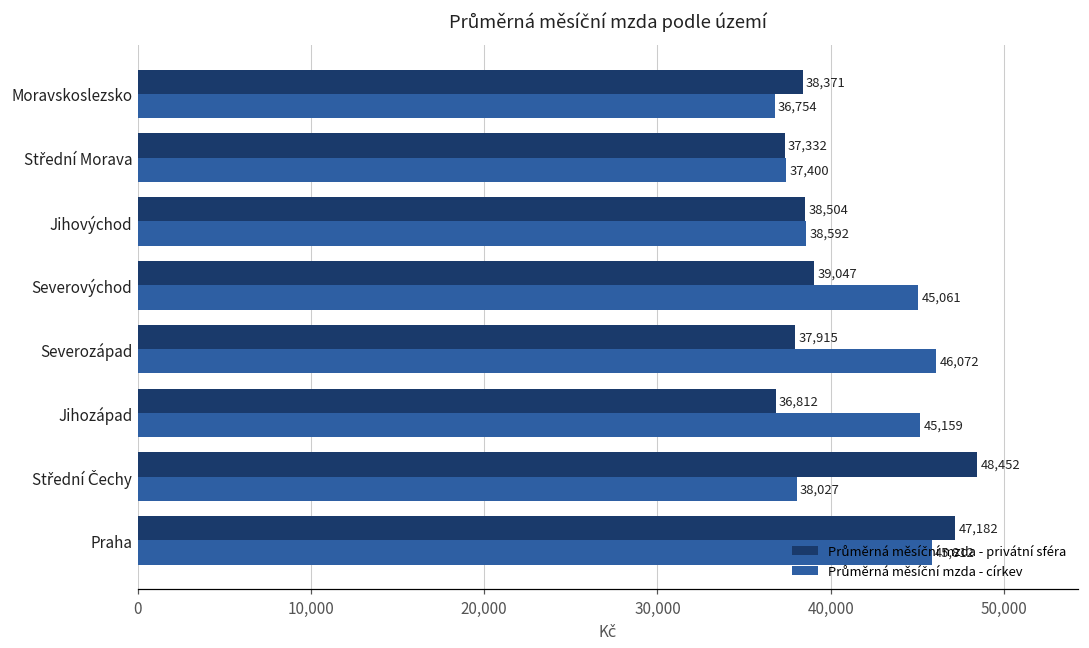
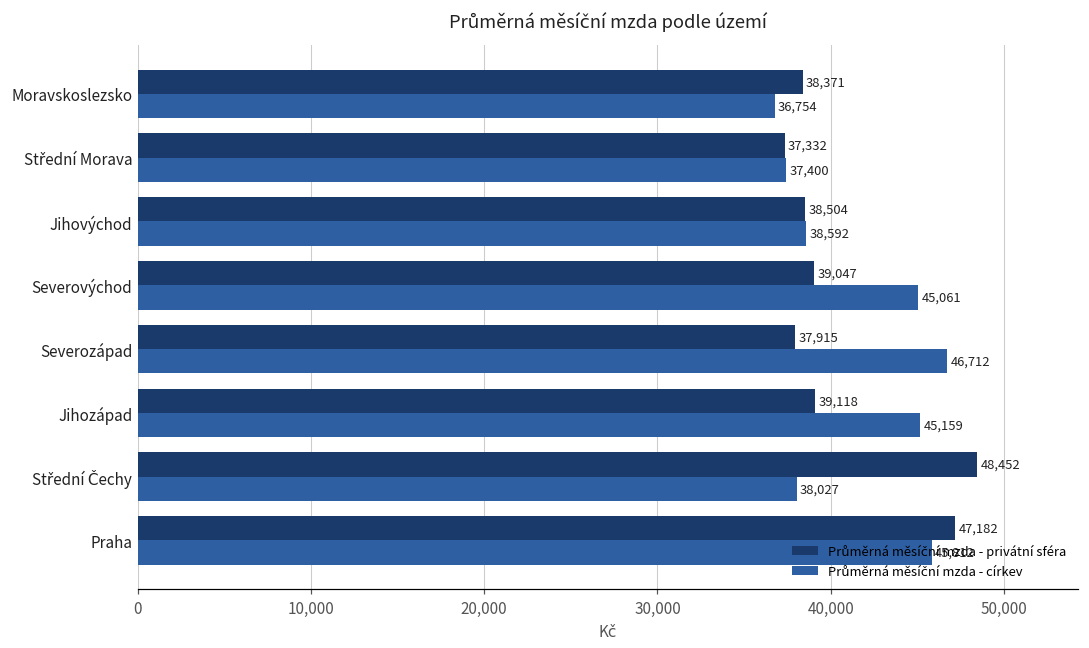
  {
    "Průměrná měsíční mzda - privátní sféra": {
      "Moravskoslezsko": "38,371",
      "Střední Morava": "37,332",
      "Jihovýchod": "38,504",
      "Severovýchod": "39,047",
      "Severozápad": "37,915",
-     "Jihozápad": "36,812",
+     "Jihozápad": "39,118",
      "Střední Čechy": "48,452",
      "Praha": "47,182"
    },
    "Průměrná měsíční mzda - církev": {
      "Moravskoslezsko": "36,754",
      "Střední Morava": "37,400",
      "Jihovýchod": "38,592",
      "Severovýchod": "45,061",
-     "Severozápad": "46,072",
+     "Severozápad": "46,712",
      "Jihozápad": "45,159",
      "Střední Čechy": "38,027",
      "Praha": "45,812"
    }
  }
